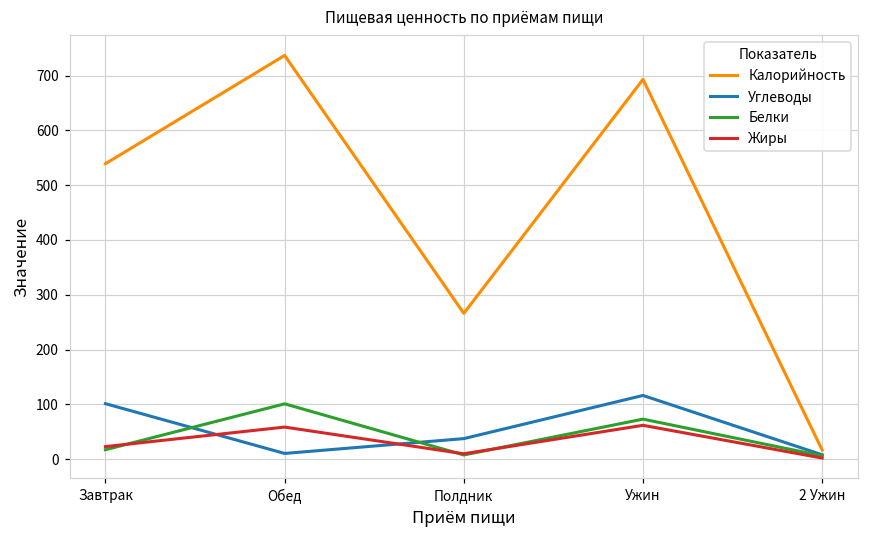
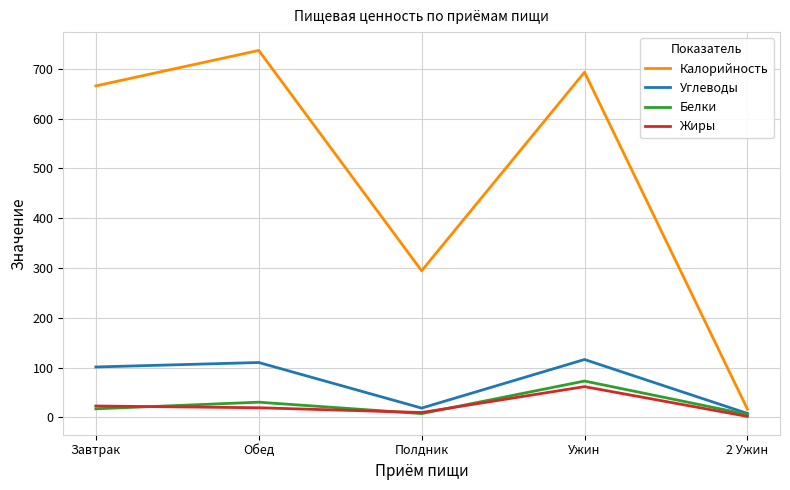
  {
    "Калорийность": {
-     "Завтрак": 540,
+     "Завтрак": 670,
      "Обед": 740,
-     "Полдник": 270,
+     "Полдник": 290,
      "Ужин": 690,
      "2 Ужин": 20
    },
    "Углеводы": {
      "Завтрак": 100,
-     "Обед": 10,
-     "Полдник": 40,
+     "Обед": 110,
+     "Полдник": 20,
      "Ужин": 120
    },
    "Белки": {
      "Завтрак": 20,
-     "Обед": 100,
+     "Обед": 30,
      "Ужин": 70
    },
    "Жиры": {
      "Завтрак": 20,
-     "Обед": 60,
+     "Обед": 20,
      "Ужин": 60
    }
  }
